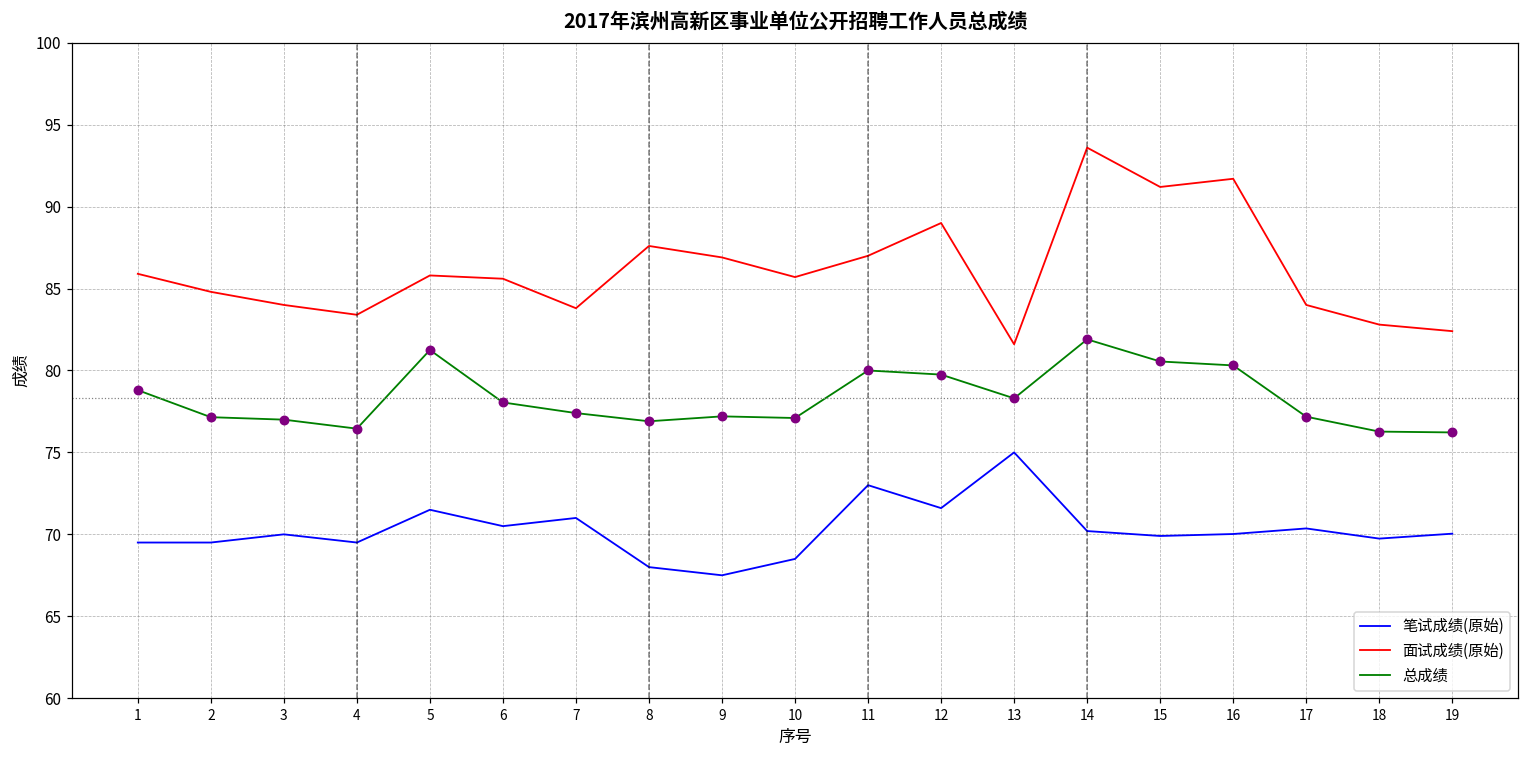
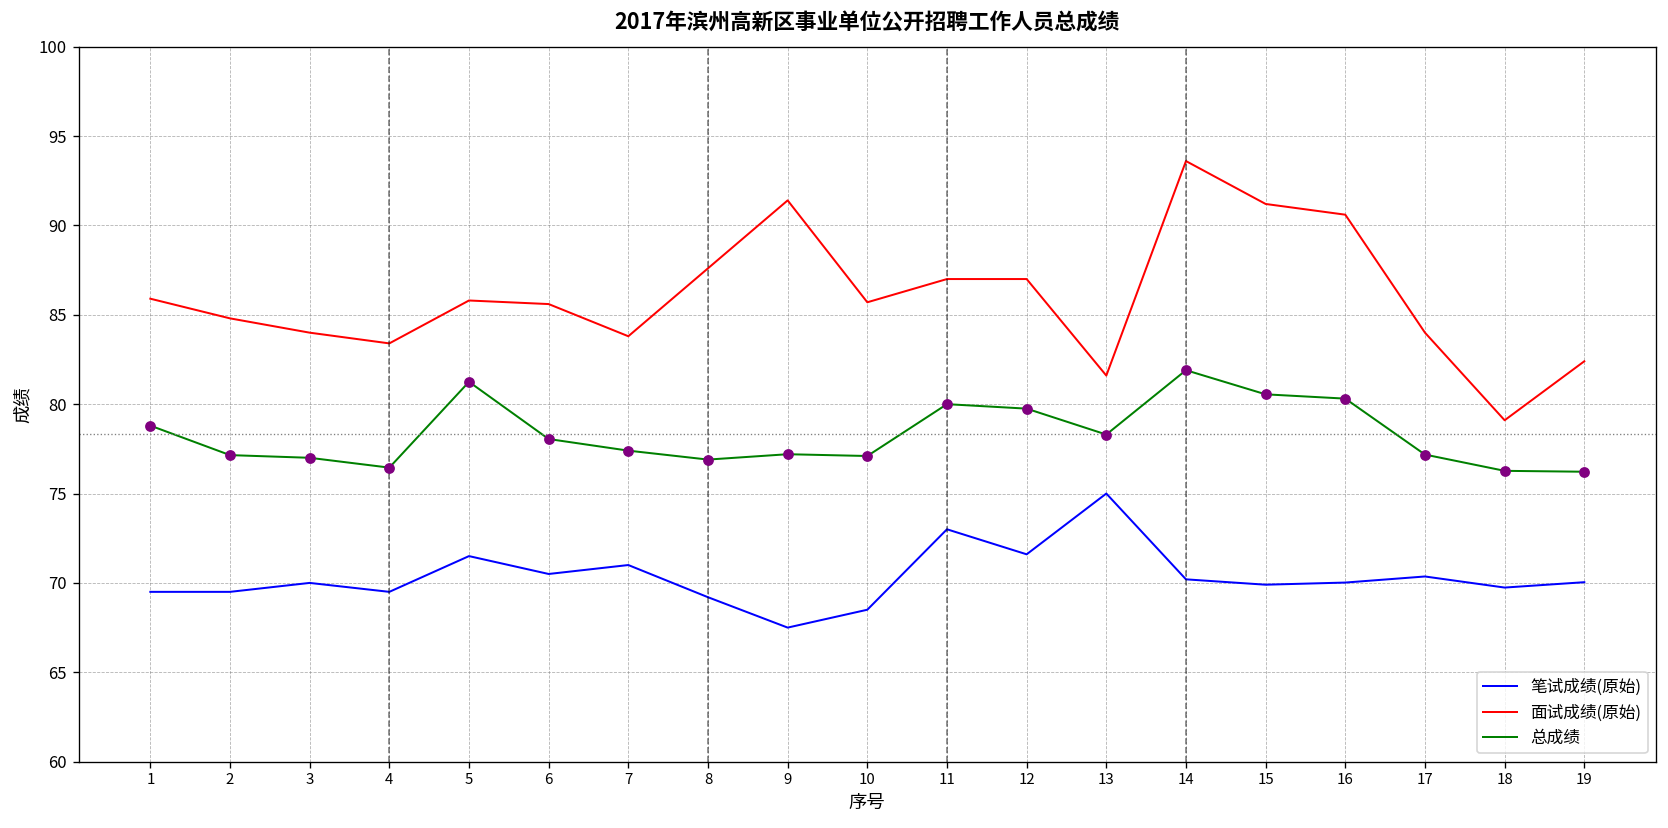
  {
    "笔试成绩(原始)": {
      "1": 69.5,
      "2": 69.5,
      "3": 70.0,
      "4": 69.5,
      "5": 71.5,
      "6": 70.5,
      "7": 71.0,
-     "8": 68.0,
+     "8": 69.2,
      "9": 67.5,
      "10": 68.5,
      "11": 73.0,
      "12": 71.6,
      "13": 75.0,
      "14": 70.2,
      "15": 69.9,
      "16": 70.0,
      "17": 70.4,
      "18": 69.7,
      "19": 70.0
    },
    "面试成绩(原始)": {
      "1": 85.9,
      "2": 84.8,
      "3": 84.0,
      "4": 83.4,
      "5": 85.8,
      "6": 85.6,
      "7": 83.8,
      "8": 87.6,
-     "9": 86.9,
+     "9": 91.4,
      "10": 85.7,
      "11": 87.0,
-     "12": 89,
+     "12": 87,
      "13": 81.6,
      "14": 93.6,
      "15": 91.2,
-     "16": 91.7,
+     "16": 90.6,
      "17": 84.0,
-     "18": 82.8,
+     "18": 79.1,
      "19": 82.4
    },
    "总成绩": {
      "1": 78.8,
      "2": 77.2,
      "3": 77.0,
      "4": 76.5,
      "5": 81.3,
      "6": 78.1,
      "7": 77.4,
      "8": 76.9,
      "9": 77.2,
      "10": 77.1,
      "11": 80.0,
      "12": 79.8,
      "13": 78.3,
      "14": 81.9,
      "15": 80.6,
      "16": 80.3,
      "17": 77.2,
      "18": 76.3,
      "19": 76.2
    }
  }
